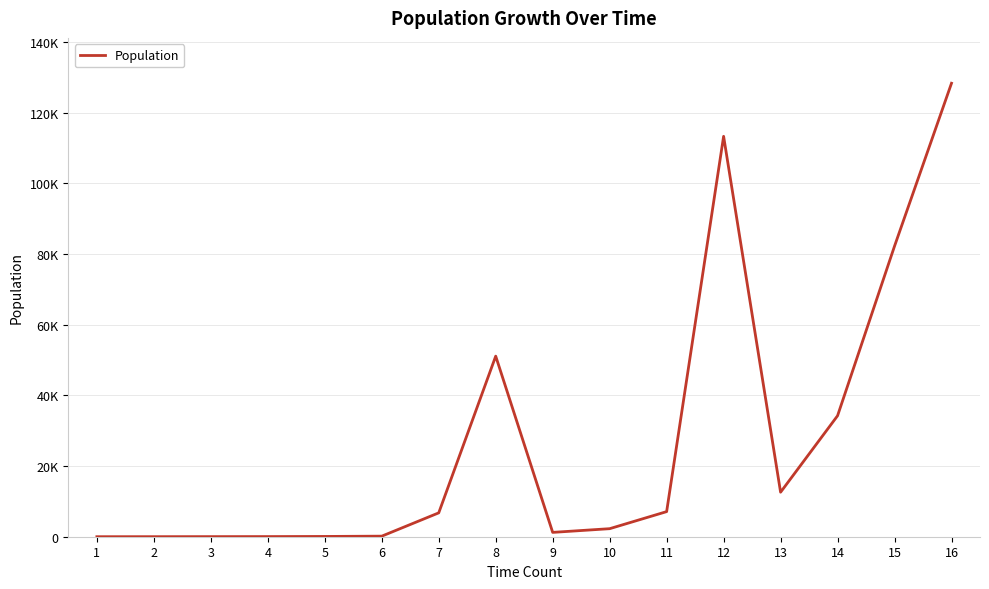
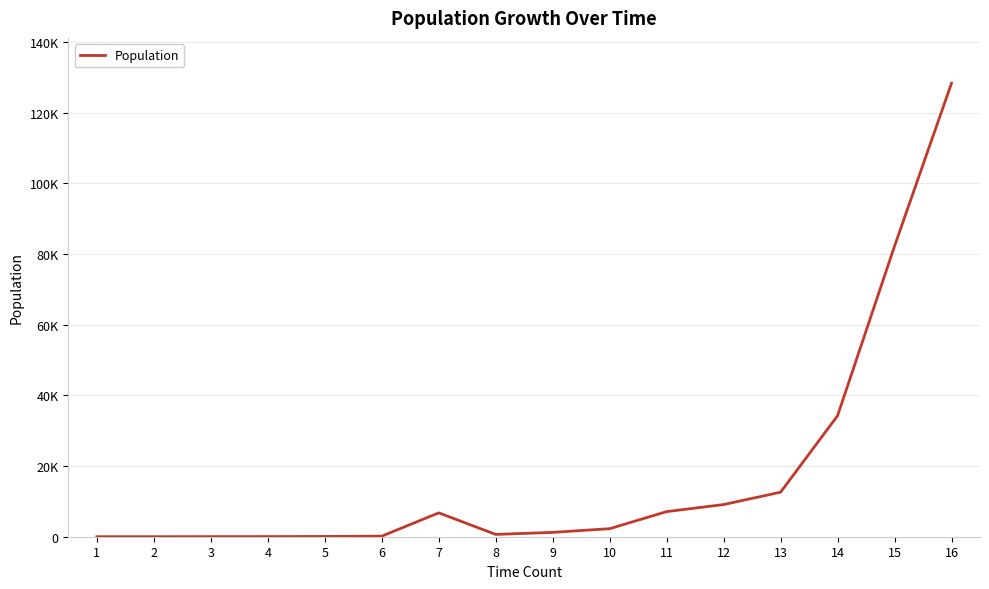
  {
    "1": 0,
    "2": 0,
    "3": 0,
    "4": 0,
    "5": 0,
    "6": 0,
    "7": 7000,
-   "8": 51000,
+   "8": 1000,
    "9": 1000,
    "10": 2000,
    "11": 7000,
-   "12": 113000,
+   "12": 9000,
    "13": 13000,
    "14": 34000,
    "15": 82000,
    "16": 128000
  }
